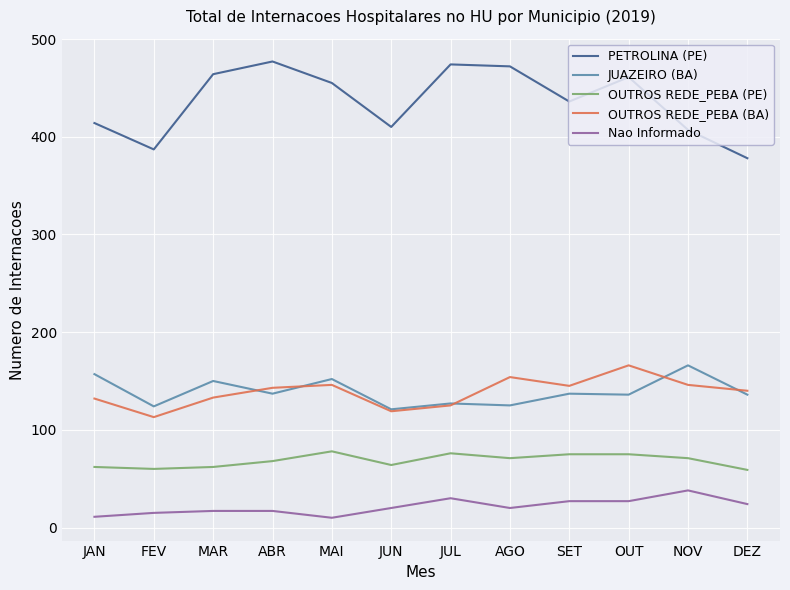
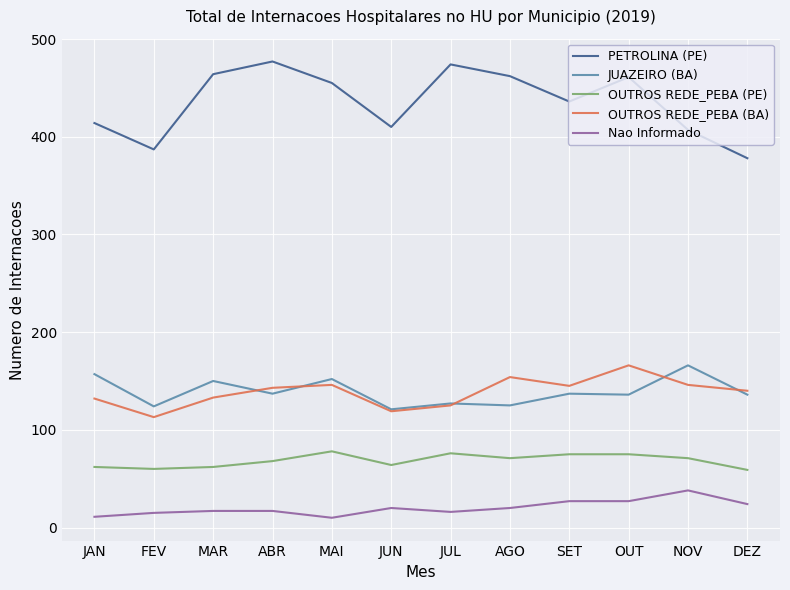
  {
    "PETROLINA (PE)": {
      "JAN": 410,
      "FEV": 390,
      "MAR": 460,
      "ABR": 480,
      "MAI": 460,
      "JUN": 410,
      "JUL": 470,
-     "AGO": 470,
+     "AGO": 460,
      "DEZ": 380
    },
    "JUAZEIRO (BA)": {
      "JAN": 160,
      "FEV": 120,
      "MAR": 150,
      "ABR": 140,
      "MAI": 150,
      "AGO": 130,
      "SET": 140,
      "OUT": 140,
      "NOV": 170,
      "DEZ": 140
    },
    "OUTROS REDE_PEBA (PE)": {
      "JAN": 60,
      "FEV": 60,
      "MAR": 60,
      "ABR": 70,
      "MAI": 80,
      "JUN": 60,
      "JUL": 80,
      "AGO": 70,
      "SET": 80,
      "OUT": 80,
      "NOV": 70,
      "DEZ": 60
    },
    "OUTROS REDE_PEBA (BA)": {
      "JAN": 130,
      "FEV": 110,
      "MAR": 130,
      "ABR": 140,
      "MAI": 150,
      "AGO": 150,
      "SET": 150,
      "OUT": 170,
      "NOV": 150,
      "DEZ": 140
    },
    "Nao Informado": {
      "JAN": 10,
      "FEV": 20,
      "MAR": 20,
      "ABR": 20,
      "MAI": 10,
      "JUN": 20,
-     "JUL": 30,
+     "JUL": 20,
      "AGO": 20,
      "SET": 30,
      "OUT": 30,
      "NOV": 40,
      "DEZ": 20
    }
  }
